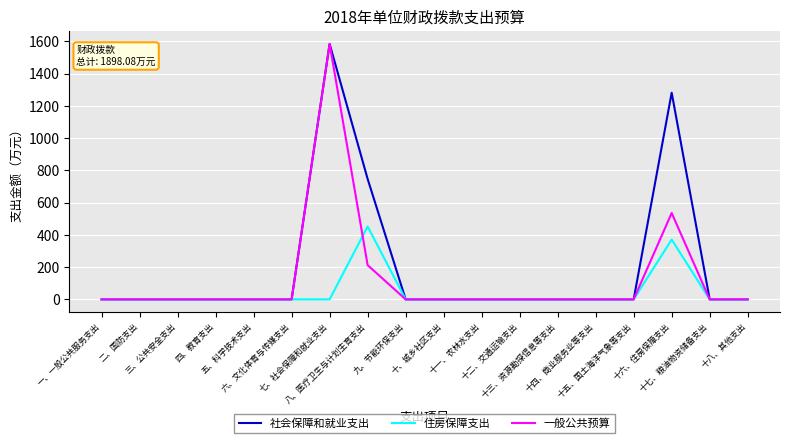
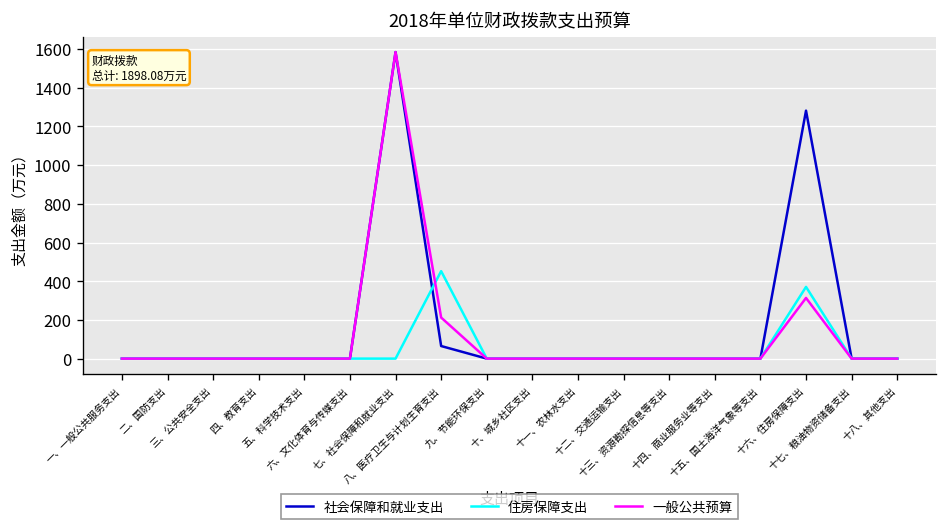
  {
    "社会保障和就业支出": {
-     "八、医疗卫生与计划生育支出": 750,
+     "八、医疗卫生与计划生育支出": 70,
      "十六、住房保障支出": 1280
    },
    "住房保障支出": {
      "七、社会保障和就业支出": 0,
      "八、医疗卫生与计划生育支出": 450,
      "十六、住房保障支出": 370
    },
    "一般公共预算": {
      "八、医疗卫生与计划生育支出": 210,
-     "十六、住房保障支出": 540
+     "十六、住房保障支出": 310
    }
  }
